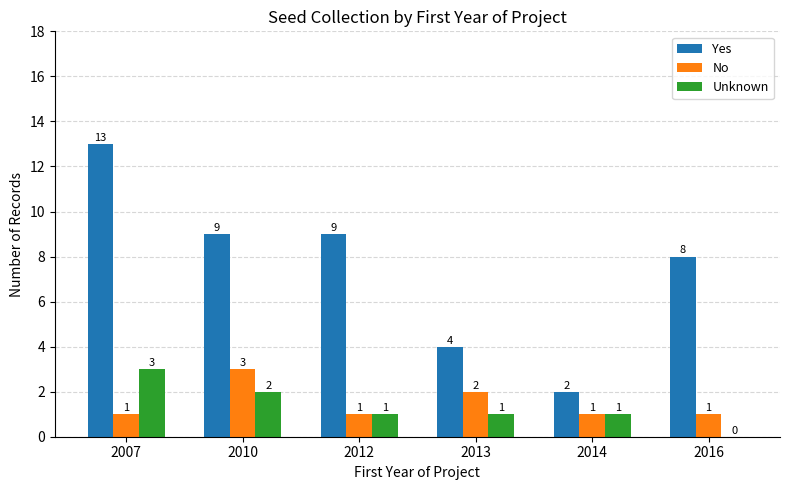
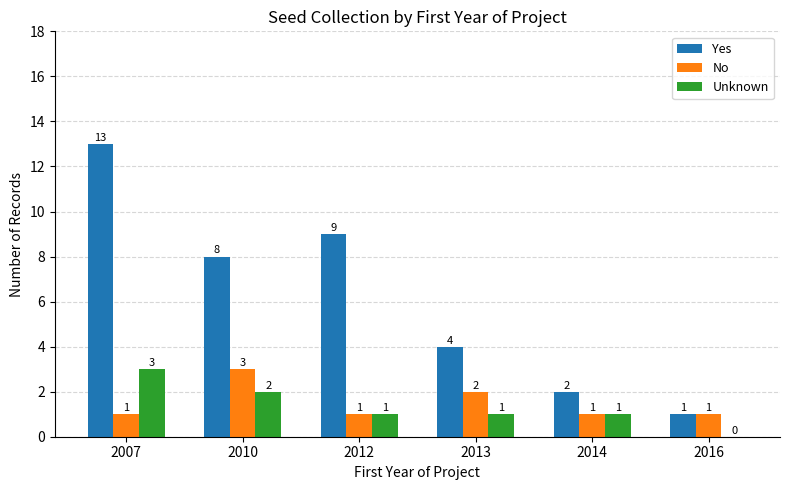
  {
    "Yes": {
      "2007": 13,
-     "2010": 9,
+     "2010": 8,
      "2012": 9,
      "2013": 4,
      "2014": 2,
-     "2016": 8
+     "2016": 1
    },
    "No": {
      "2007": 1,
      "2010": 3,
      "2012": 1,
      "2013": 2,
      "2014": 1,
      "2016": 1
    },
    "Unknown": {
      "2007": 3,
      "2010": 2,
      "2012": 1,
      "2013": 1,
      "2014": 1,
      "2016": 0
    }
  }
